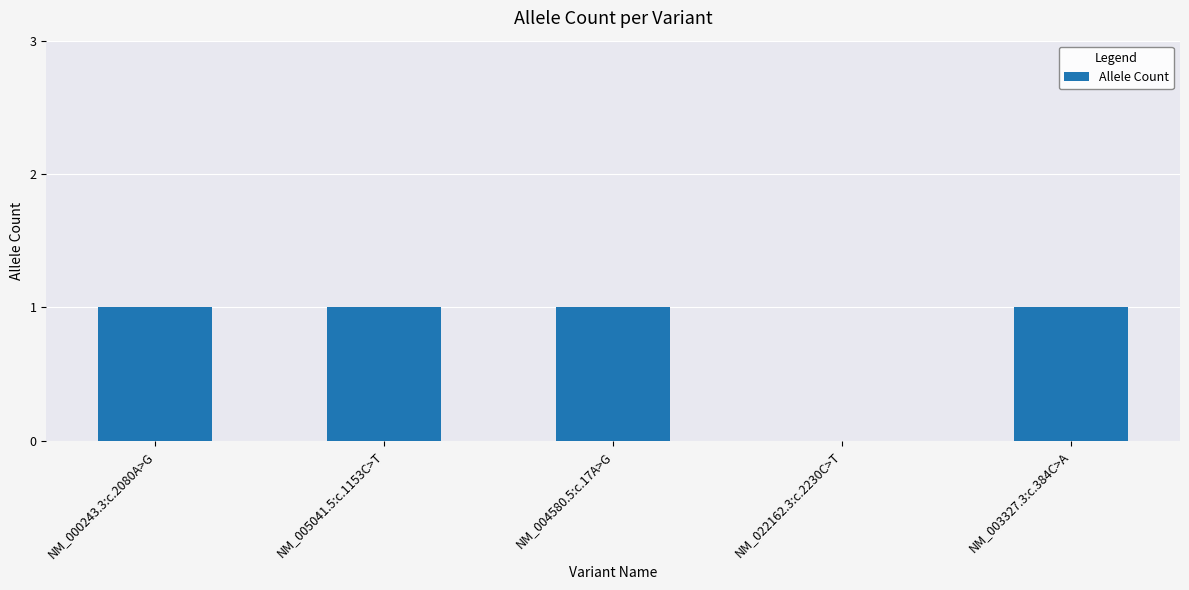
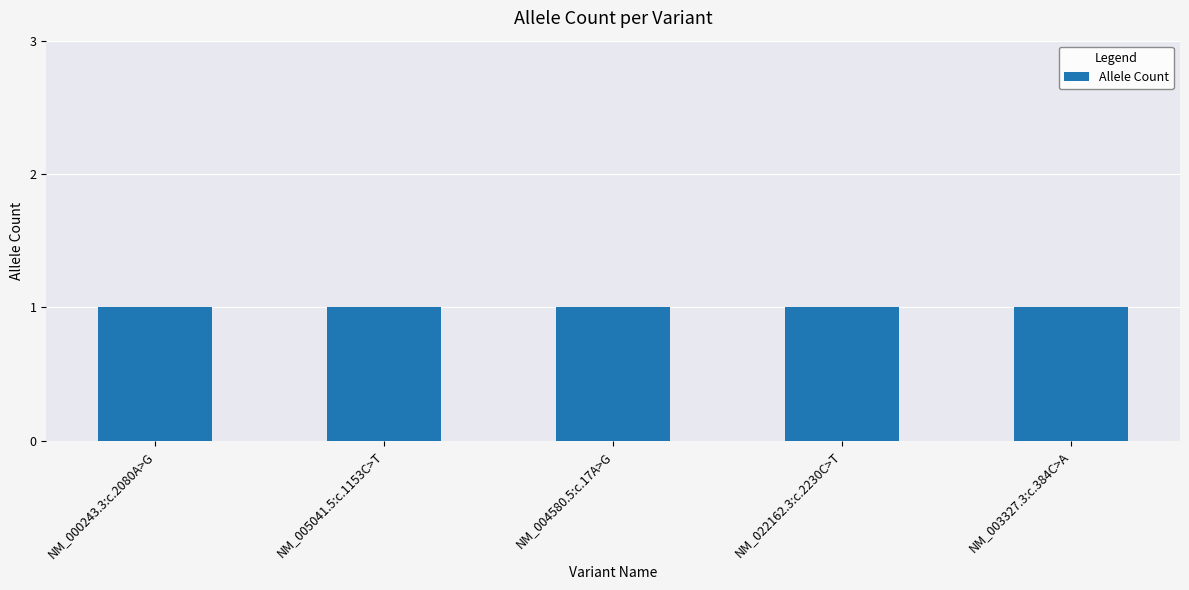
  {
    "NM_000243.3:c.2080A>G": 1,
    "NM_005041.5:c.1153C>T": 1,
    "NM_004580.5:c.17A>G": 1,
-   "NM_022162.3:c.2230C>T": 0,
+   "NM_022162.3:c.2230C>T": 1,
    "NM_003327.3:c.384C>A": 1
  }
